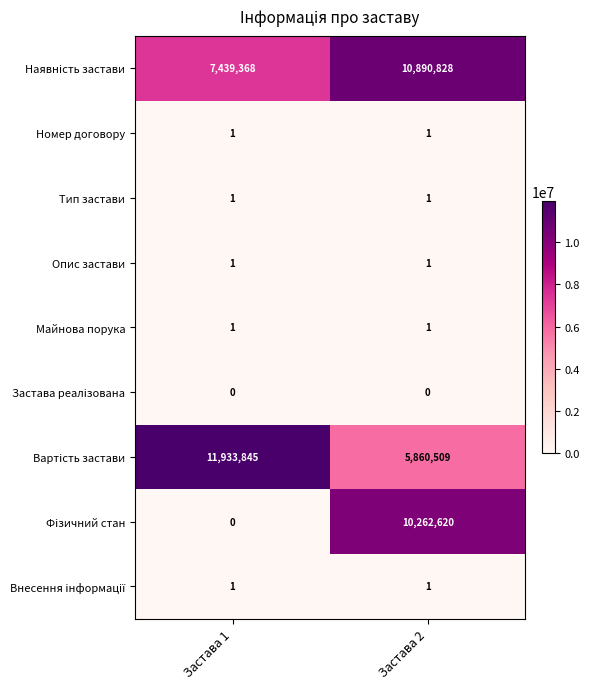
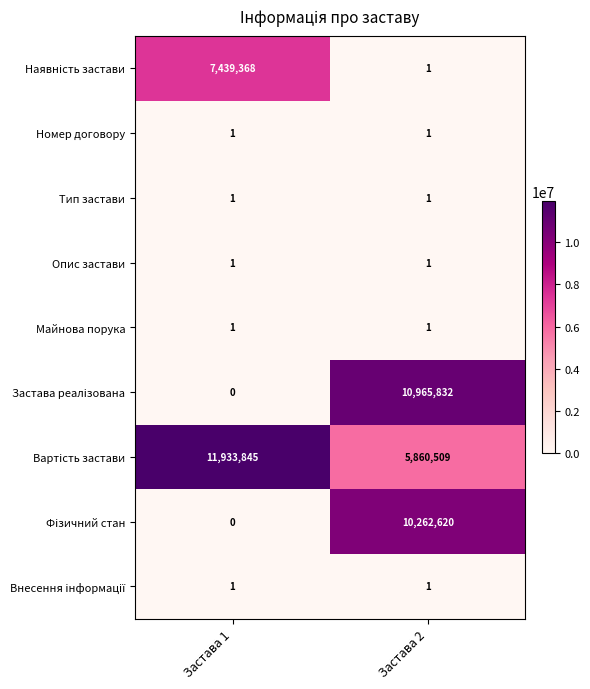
  {
    "Наявність застави": {
      "Застава 1": "7,439,368",
-     "Застава 2": "10,890,828"
+     "Застава 2": "1"
    },
    "Номер договору": {
      "Застава 1": "1",
      "Застава 2": "1"
    },
    "Тип застави": {
      "Застава 1": "1",
      "Застава 2": "1"
    },
    "Опис застави": {
      "Застава 1": "1",
      "Застава 2": "1"
    },
    "Майнова порука": {
      "Застава 1": "1",
      "Застава 2": "1"
    },
    "Застава реалізована": {
      "Застава 1": "0",
-     "Застава 2": "0"
+     "Застава 2": "10,965,832"
    },
    "Вартість застави": {
      "Застава 1": "11,933,845",
      "Застава 2": "5,860,509"
    },
    "Фізичний стан": {
      "Застава 1": "0",
      "Застава 2": "10,262,620"
    },
    "Внесення інформації": {
      "Застава 1": "1",
      "Застава 2": "1"
    }
  }
